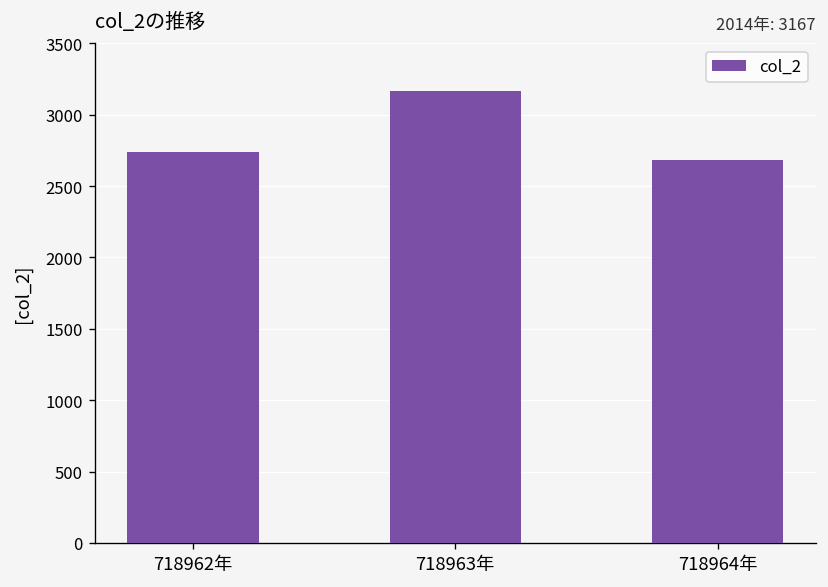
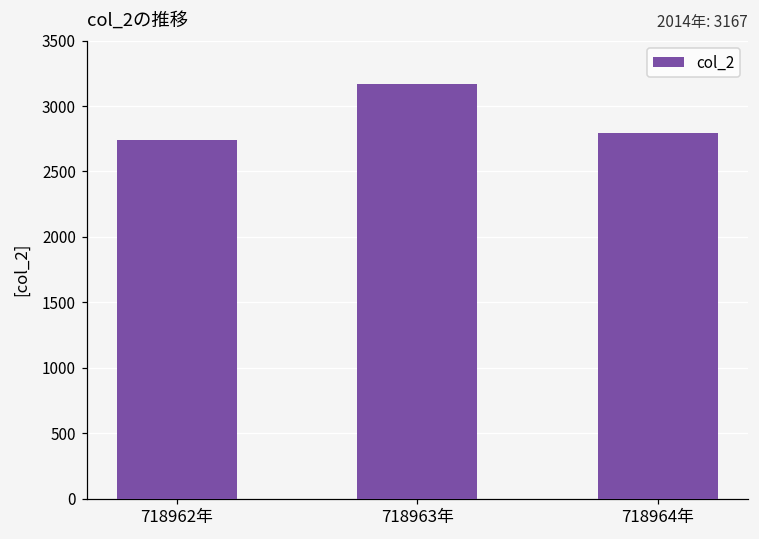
  {
    "718962年": 2740,
    "718963年": 3170,
-   "718964年": 2680
+   "718964年": 2800
  }
